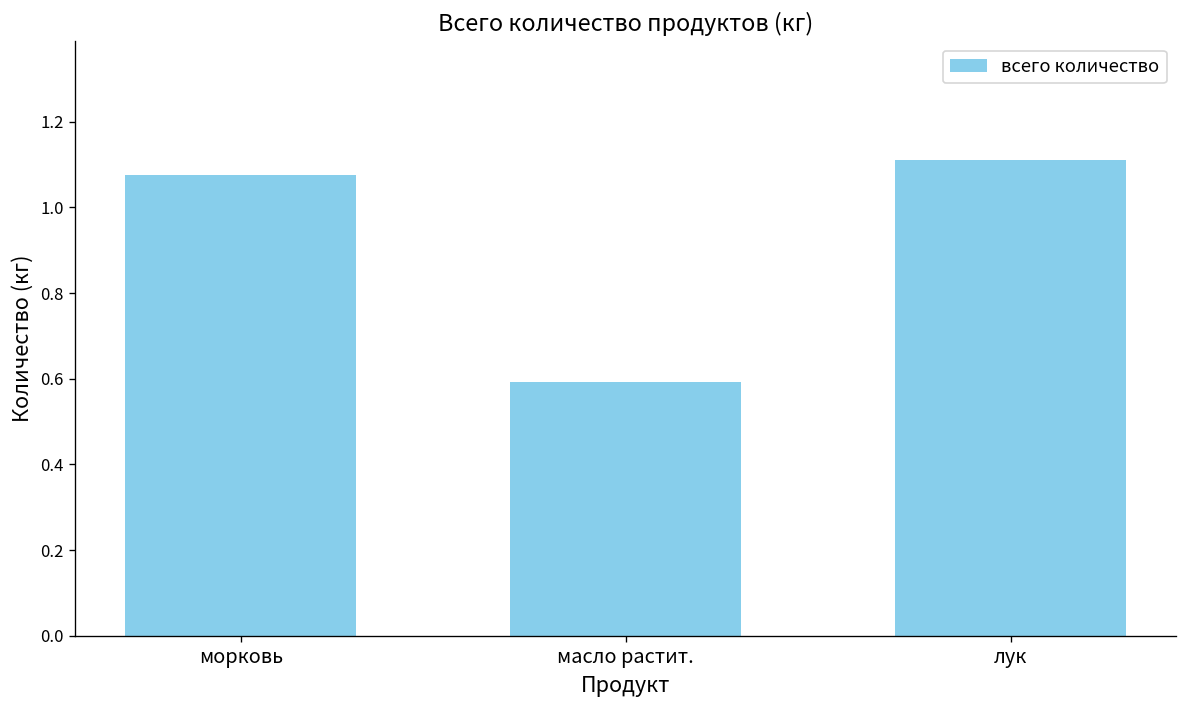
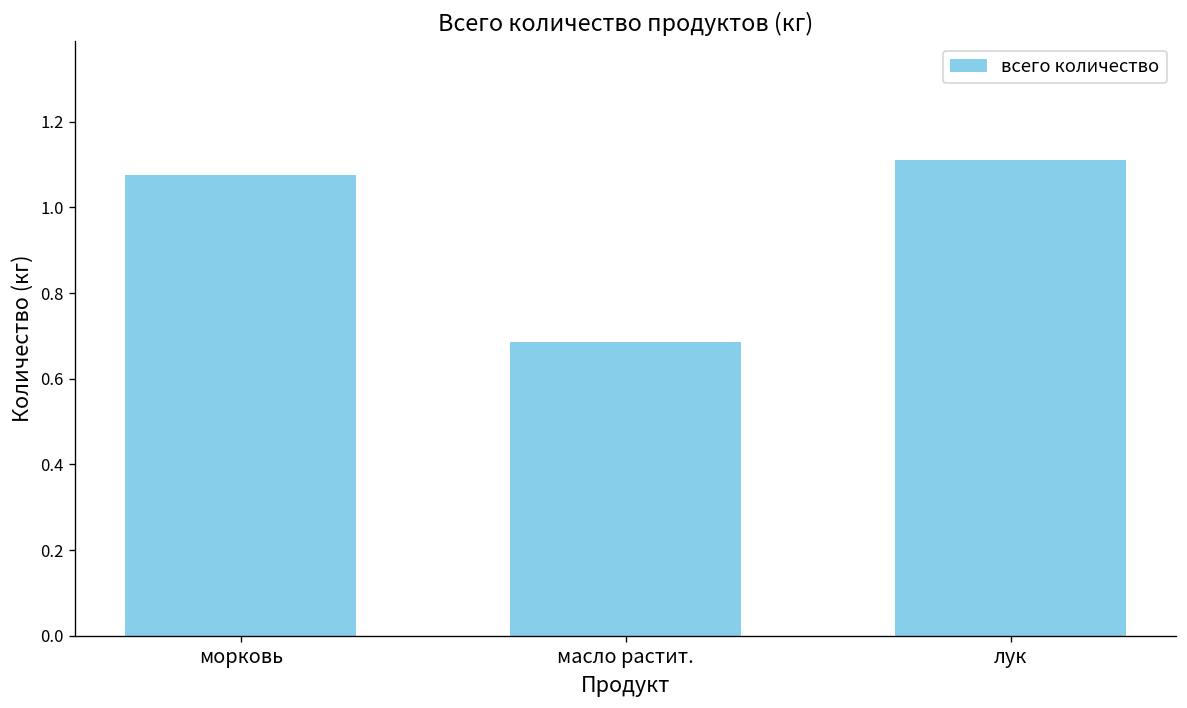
  {
    "морковь": 1.08,
-   "масло растит.": 0.59,
+   "масло растит.": 0.69,
    "лук": 1.11
  }
